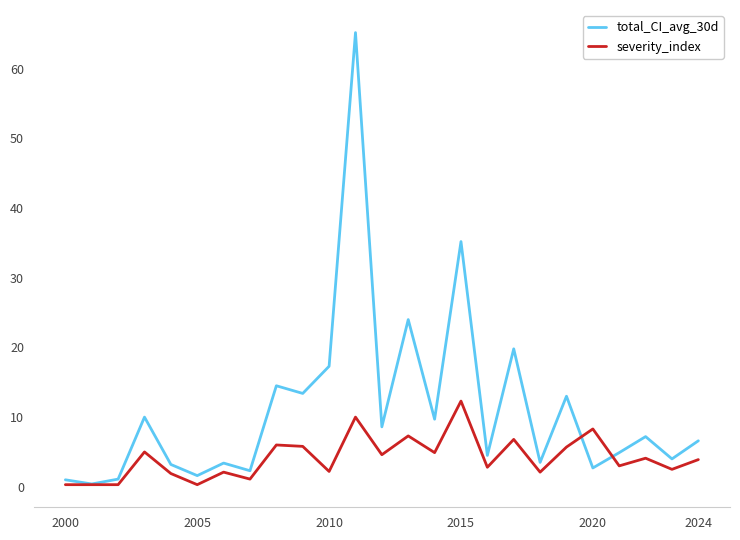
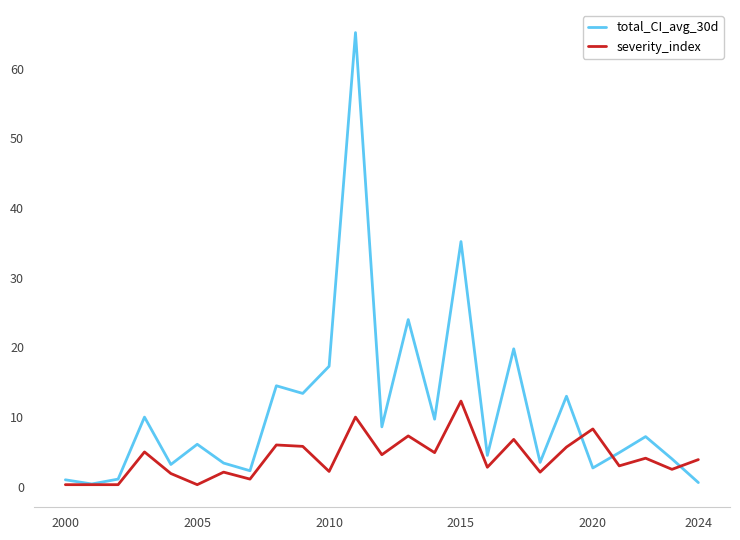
  {
    "total_CI_avg_30d": {
      "2000": 1,
-     "2005": 2,
+     "2005": 6,
      "2010": 17,
      "2015": 35,
      "2020": 3,
-     "2024": 7
+     "2024": 1
    },
    "severity_index": {
      "2000": 0,
      "2005": 0,
      "2010": 2,
      "2015": 12,
      "2020": 8,
      "2024": 4
    }
  }
